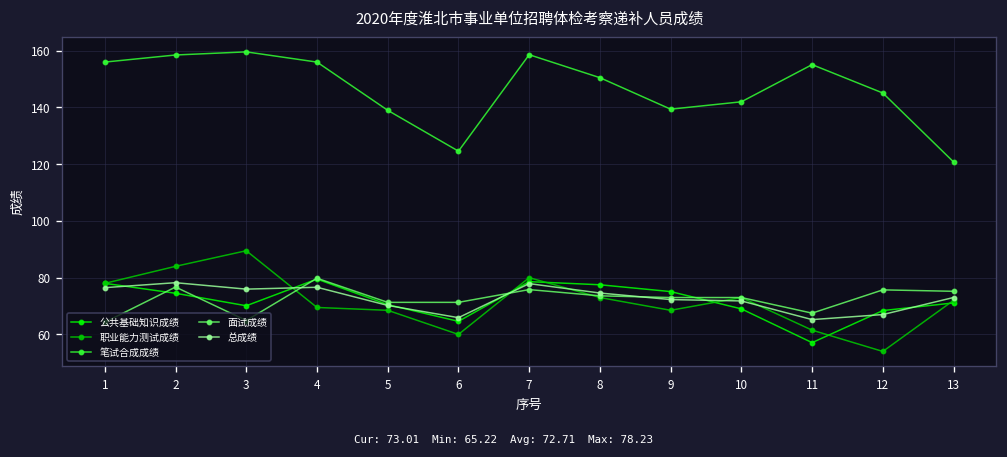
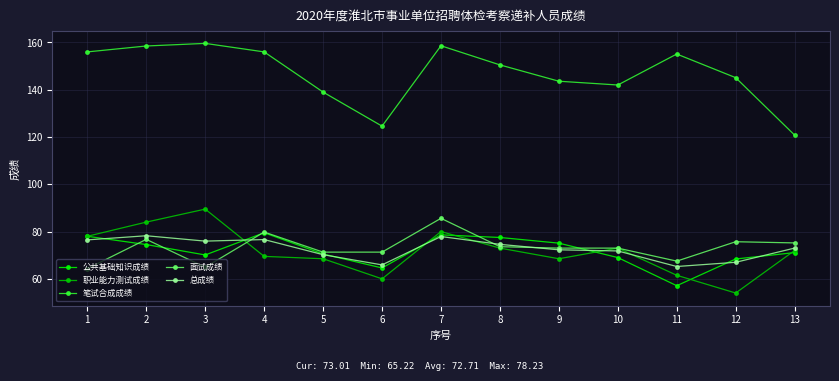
  {
    "笔试合成成绩": {
      "1": 156,
      "2": 159,
      "3": 160,
      "4": 156,
      "5": 139,
      "6": 125,
      "7": 159,
      "8": 151,
-     "9": 139,
+     "9": 144,
      "10": 142,
      "11": 155,
      "12": 145,
      "13": 121
    },
    "面试成绩": {
      "2": 77,
      "6": 71,
-     "7": 76,
+     "7": 86,
      "11": 68,
      "12": 76,
      "13": 75
    },
    "总成绩": {
      "1": 76,
      "2": 78,
      "3": 76,
      "4": 77,
      "6": 66,
      "10": 72,
      "11": 65,
      "12": 67
    }
  }
